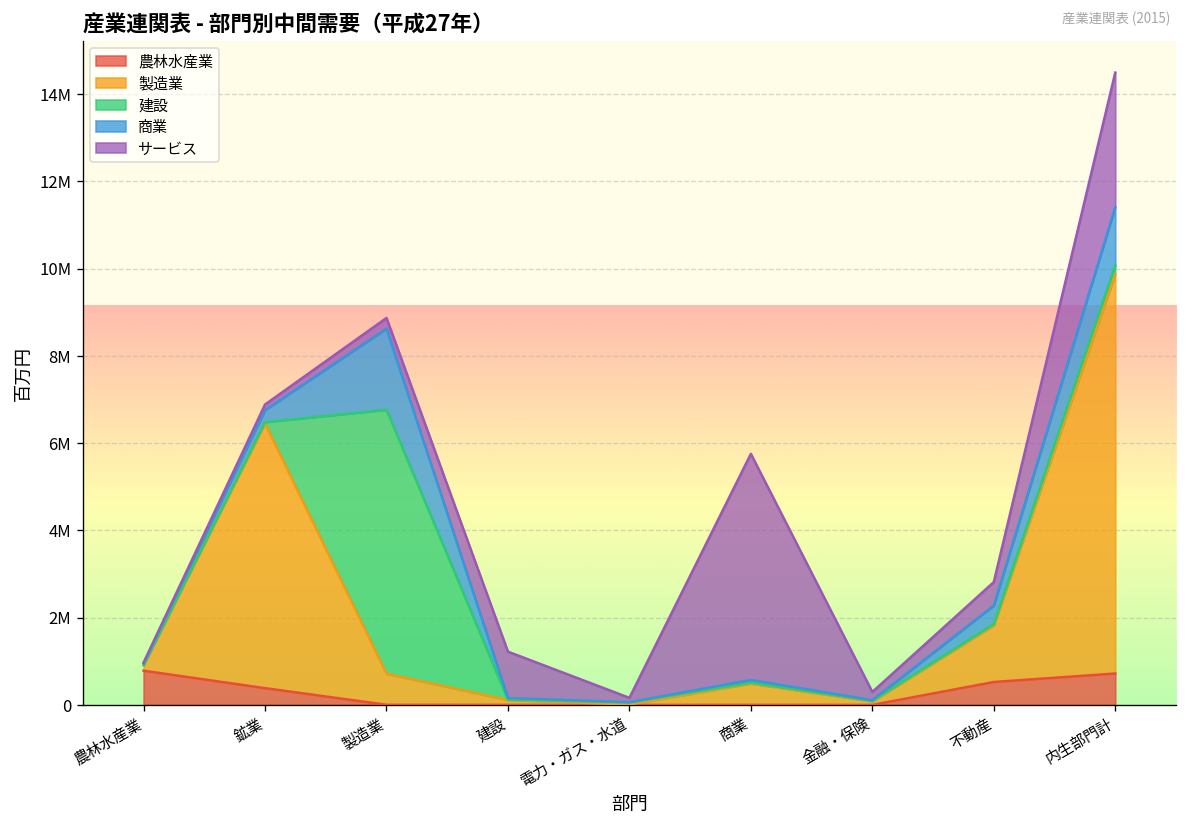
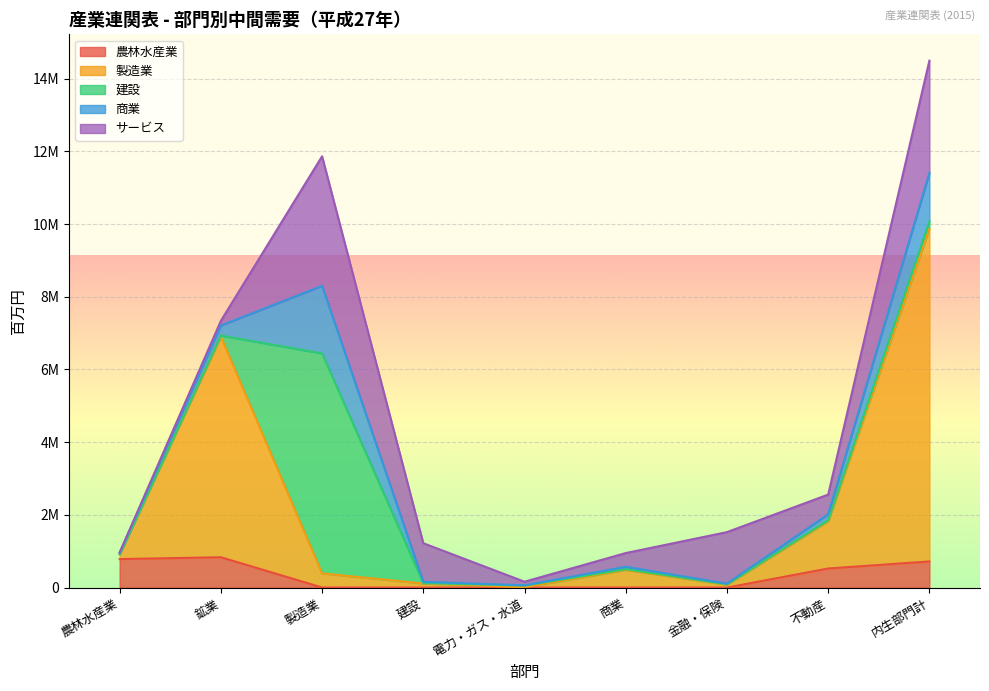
  {
    "農林水産業": {
      "農林水産業": 800000,
-     "鉱業": 400000,
+     "鉱業": 800000,
      "製造業": 0,
      "建設": 0,
      "商業": 0,
      "金融・保険": 0,
      "不動産": 500000,
      "内生部門計": 700000
    },
    "製造業": {
-     "製造業": 700000,
+     "製造業": 400000,
      "内生部門計": 9200000
    },
    "建設": {
      "製造業": 6100000,
      "内生部門計": 200000
    },
    "商業": {
      "鉱業": 300000,
      "製造業": 1900000,
-     "不動産": 400000,
+     "不動産": 200000,
      "内生部門計": 1300000
    },
    "サービス": {
      "鉱業": 100000,
-     "製造業": 200000,
+     "製造業": 3600000,
      "建設": 1100000,
      "電力・ガス・水道": 100000,
-     "商業": 5200000,
-     "金融・保険": 200000,
+     "商業": 400000,
+     "金融・保険": 1400000,
      "不動産": 500000,
      "内生部門計": 3100000
    }
  }
